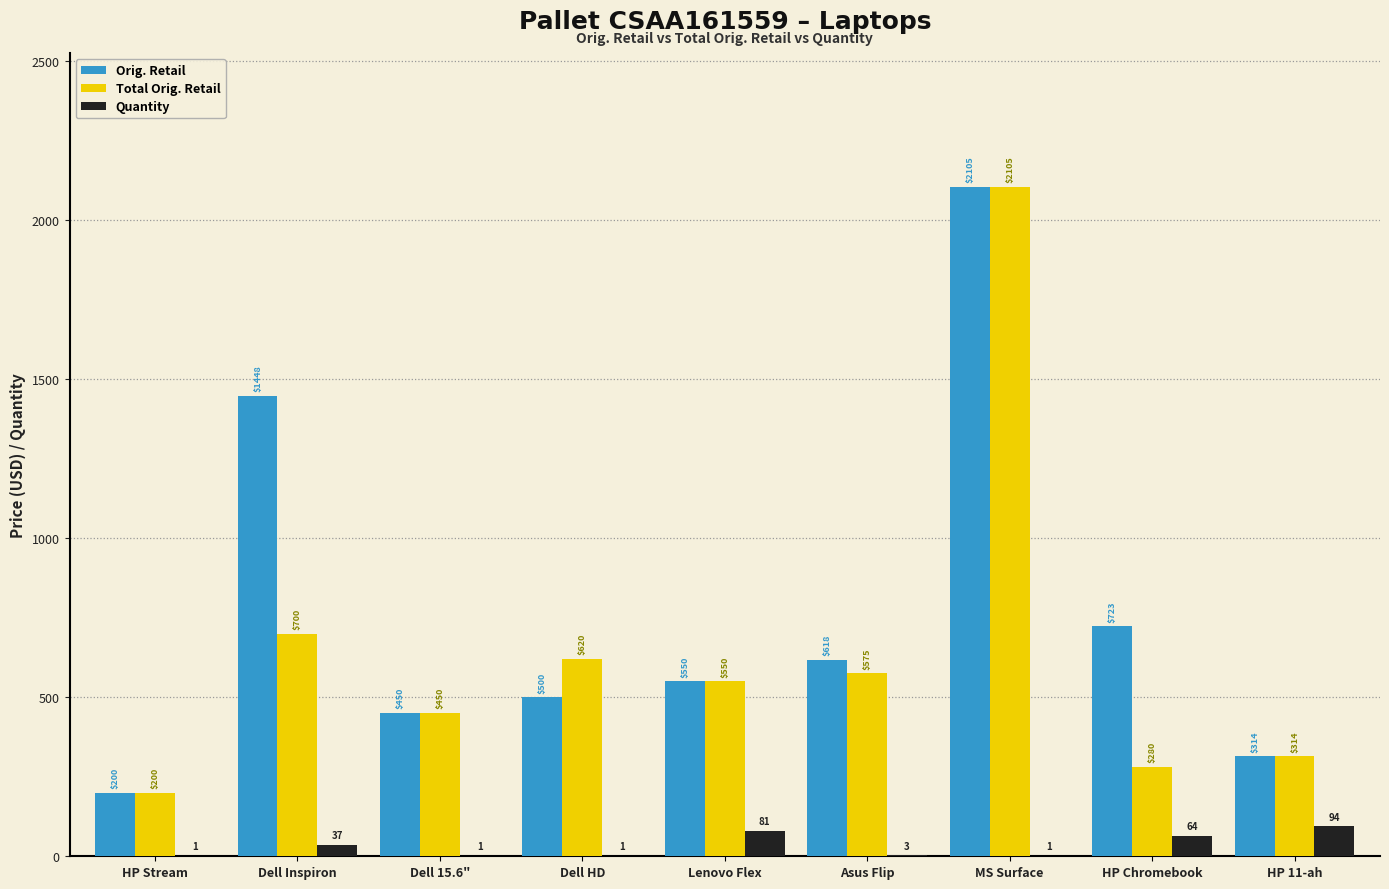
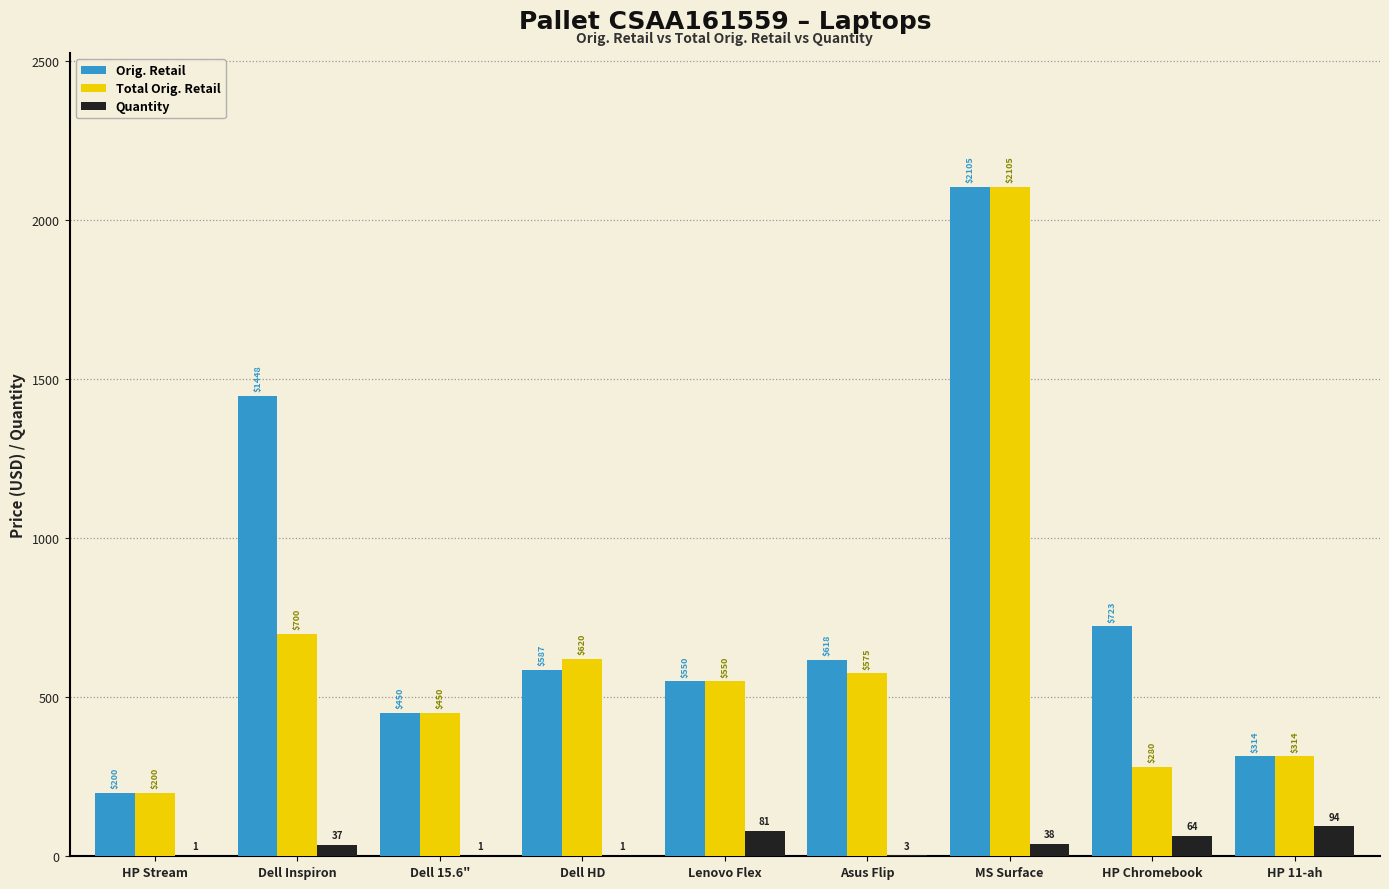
  {
    "Orig. Retail": {
      "HP Stream": "$200",
      "Dell Inspiron": "$1448",
      "Dell 15.6\"": "$450",
-     "Dell HD": "$500",
+     "Dell HD": "$587",
      "Lenovo Flex": "$550",
      "Asus Flip": "$618",
      "MS Surface": "$2105",
      "HP Chromebook": "$723",
      "HP 11-ah": "$314"
    },
    "Total Orig. Retail": {
      "HP Stream": "$200",
      "Dell Inspiron": "$700",
      "Dell 15.6\"": "$450",
      "Dell HD": "$620",
      "Lenovo Flex": "$550",
      "Asus Flip": "$575",
      "MS Surface": "$2105",
      "HP Chromebook": "$280",
      "HP 11-ah": "$314"
    },
    "Quantity": {
      "HP Stream": "1",
      "Dell Inspiron": "37",
      "Dell 15.6\"": "1",
      "Dell HD": "1",
      "Lenovo Flex": "81",
      "Asus Flip": "3",
-     "MS Surface": "1",
+     "MS Surface": "38",
      "HP Chromebook": "64",
      "HP 11-ah": "94"
    }
  }
